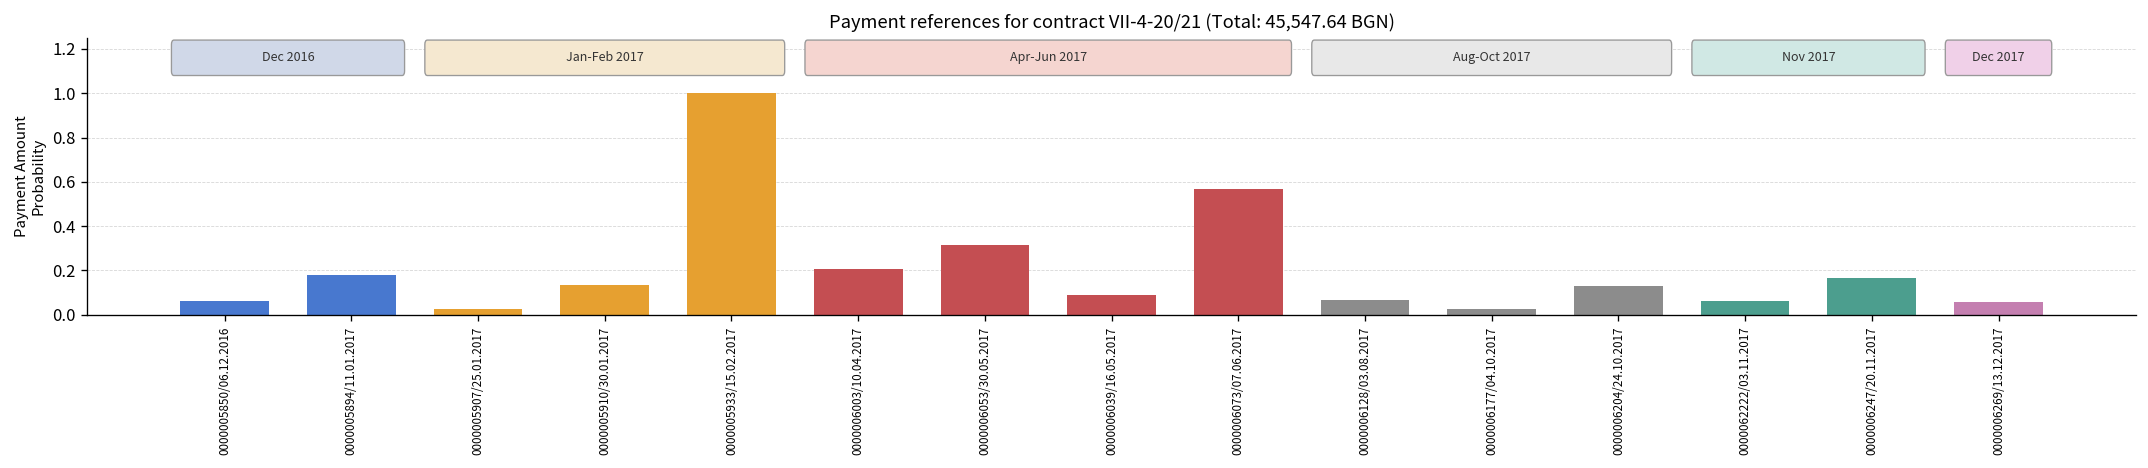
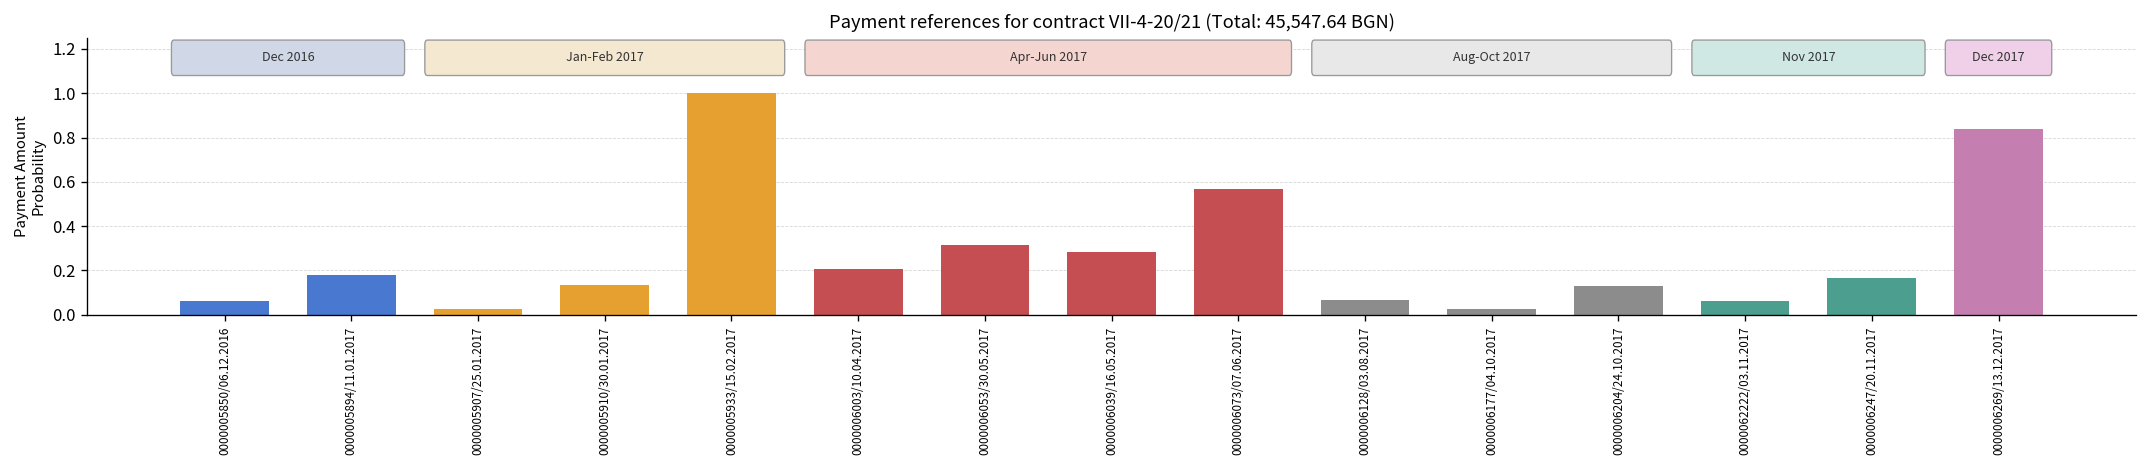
  {
    "0000005850/06.12.2016": 0.06,
    "0000005894/11.01.2017": 0.18,
    "0000005907/25.01.2017": 0.03,
    "0000005910/30.01.2017": 0.13,
    "0000005933/15.02.2017": 1.00,
    "0000006003/10.04.2017": 0.21,
    "0000006053/30.05.2017": 0.31,
-   "0000006039/16.05.2017": 0.09,
+   "0000006039/16.05.2017": 0.28,
    "0000006073/07.06.2017": 0.57,
    "0000006128/03.08.2017": 0.07,
    "0000006177/04.10.2017": 0.03,
    "0000006204/24.10.2017": 0.13,
    "0000062222/03.11.2017": 0.06,
    "0000006247/20.11.2017": 0.16,
-   "0000006269/13.12.2017": 0.06
+   "0000006269/13.12.2017": 0.84
  }
